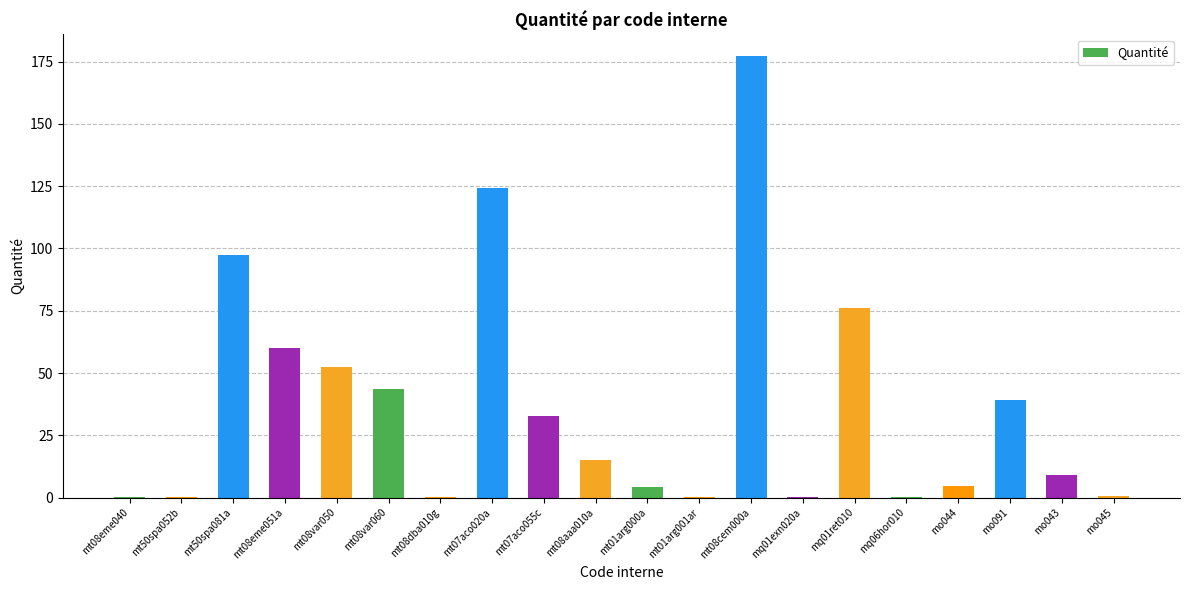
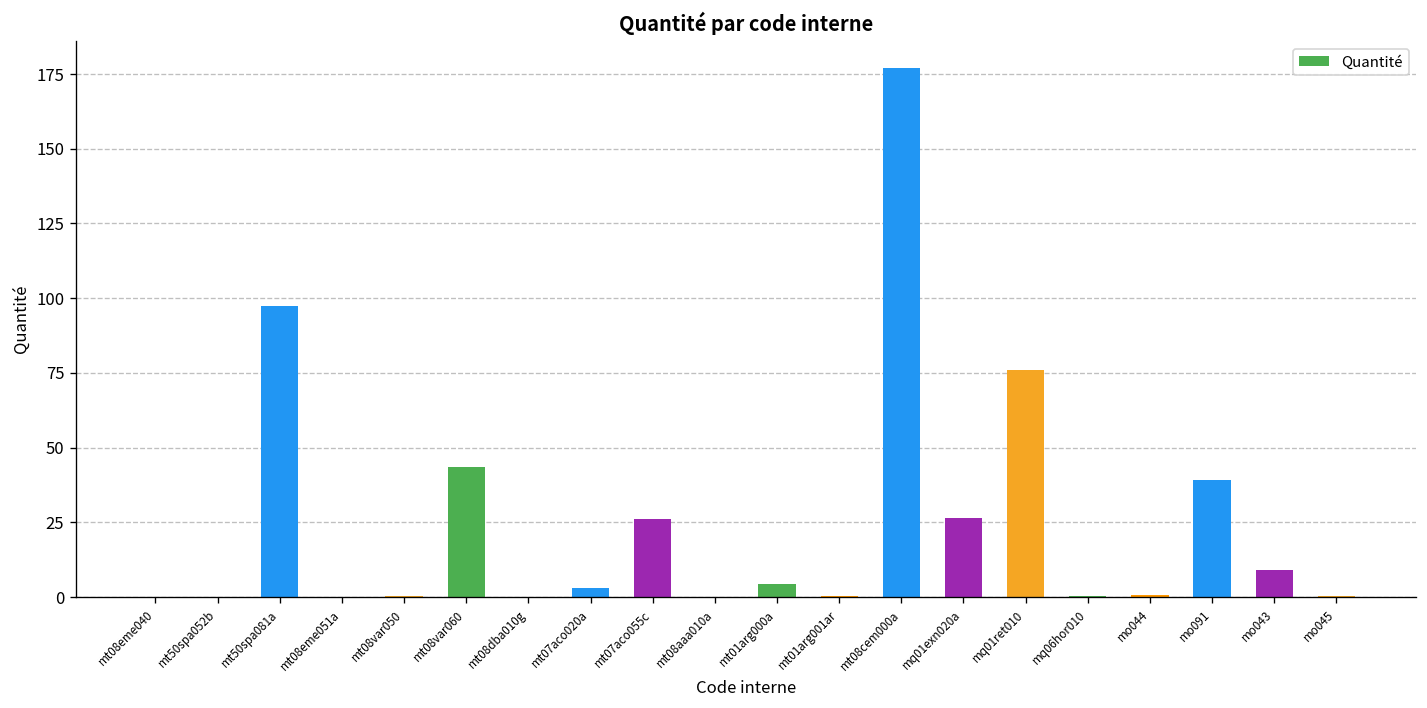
  {
    "mt50spa081a": 97,
-   "mt08eme051a": 60,
-   "mt08var050": 52,
+   "mt08eme051a": 0,
+   "mt08var050": 0,
    "mt08var060": 44,
-   "mt07aco020a": 124,
-   "mt07aco055c": 33,
-   "mt08aaa010a": 15,
+   "mt07aco020a": 3,
+   "mt07aco055c": 26,
+   "mt08aaa010a": 0,
    "mt01arg000a": 4,
    "mt08cem000a": 177,
-   "mq01exn020a": 0,
+   "mq01exn020a": 27,
    "mq01ret010": 76,
-   "mo044": 5,
+   "mo044": 1,
    "mo091": 39,
    "mo043": 9
  }
